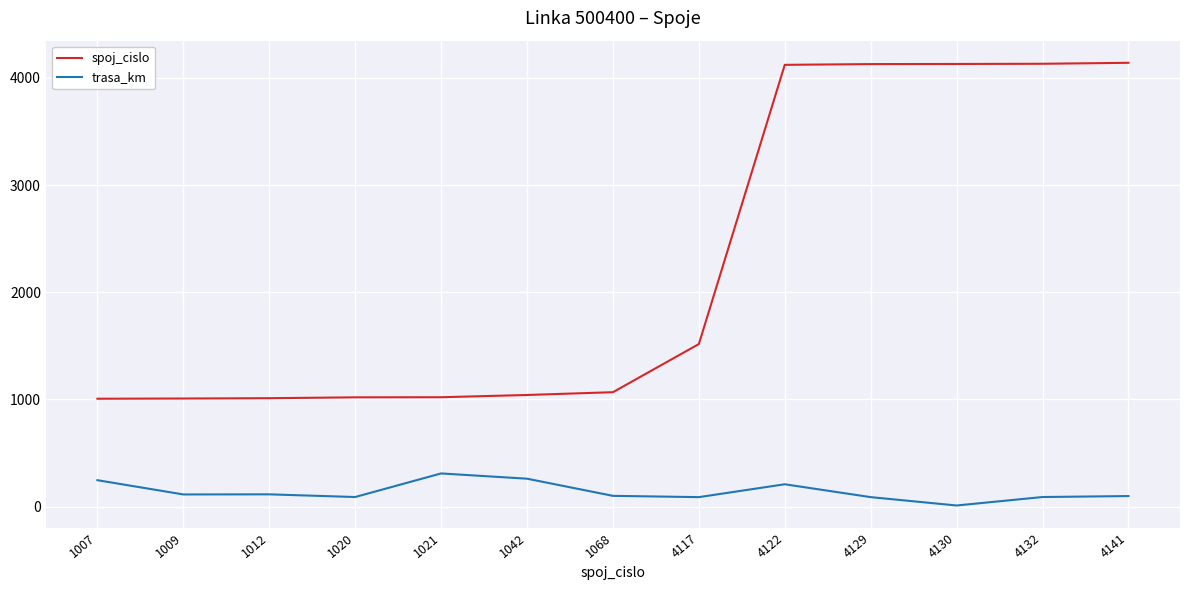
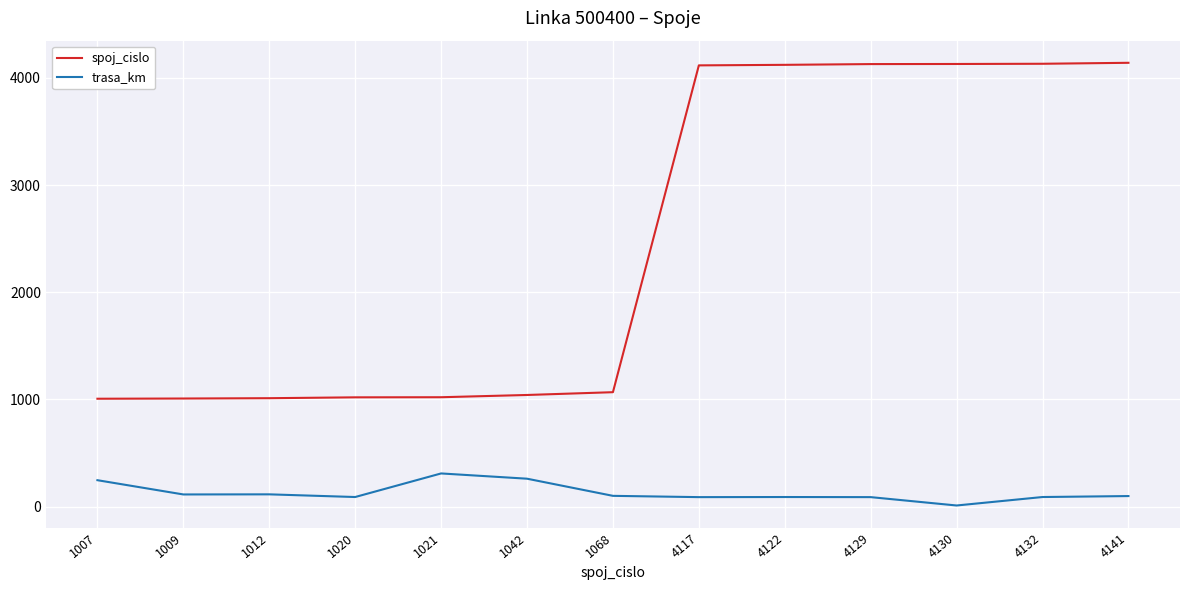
  {
    "spoj_cislo": {
      "1007": 1010,
      "1009": 1010,
      "1012": 1010,
      "1020": 1020,
      "1021": 1020,
      "1042": 1040,
      "1068": 1070,
-     "4117": 1520,
+     "4117": 4120,
      "4122": 4120,
      "4129": 4130,
      "4130": 4130,
      "4132": 4130,
      "4141": 4140
    },
    "trasa_km": {
      "1007": 250,
      "1009": 110,
      "1012": 120,
      "1020": 90,
      "1021": 310,
      "1042": 260,
      "1068": 100,
      "4117": 90,
-     "4122": 210,
+     "4122": 90,
      "4129": 90,
      "4130": 10,
      "4132": 90,
      "4141": 100
    }
  }
